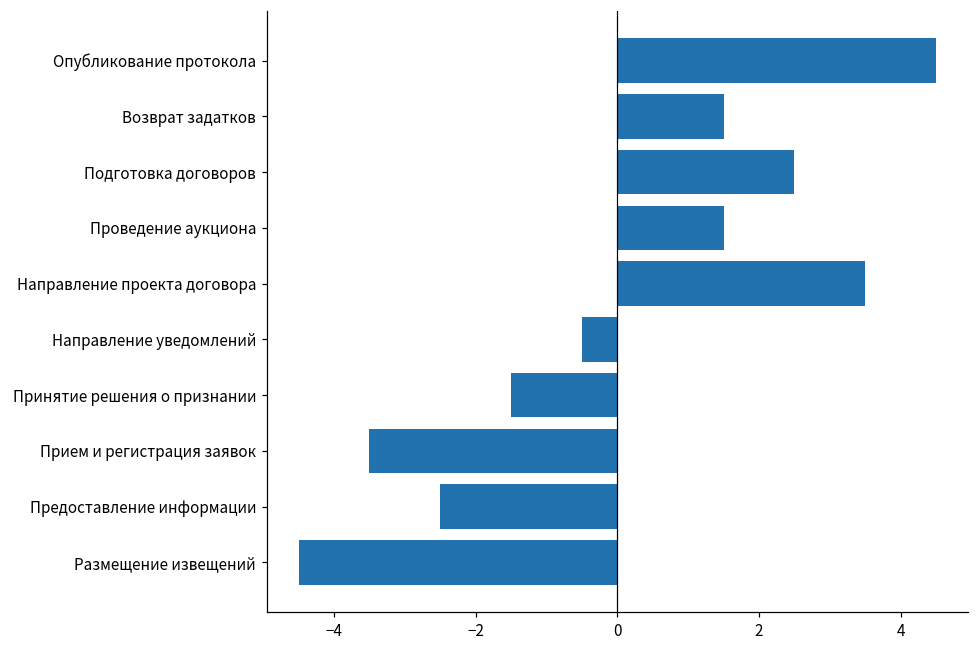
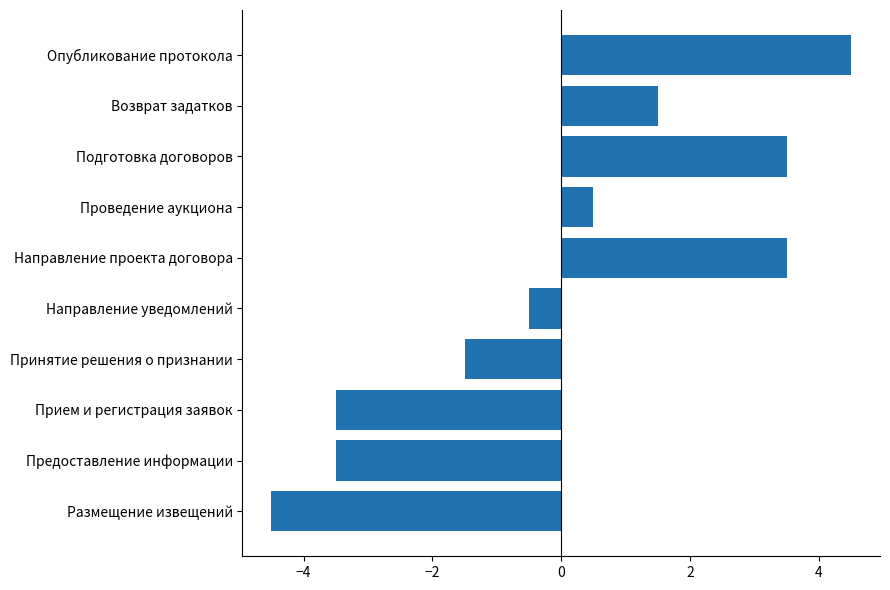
  {
    "Опубликование протокола": 4.5,
    "Возврат задатков": 1.5,
-   "Подготовка договоров": 2.5,
-   "Проведение аукциона": 1.5,
+   "Подготовка договоров": 3.5,
+   "Проведение аукциона": 0.5,
    "Направление проекта договора": 3.5,
    "Направление уведомлений": -0.5,
    "Принятие решения о признании": -1.5,
    "Прием и регистрация заявок": -3.5,
-   "Предоставление информации": -2.5,
+   "Предоставление информации": -3.5,
    "Размещение извещений": -4.5
  }
